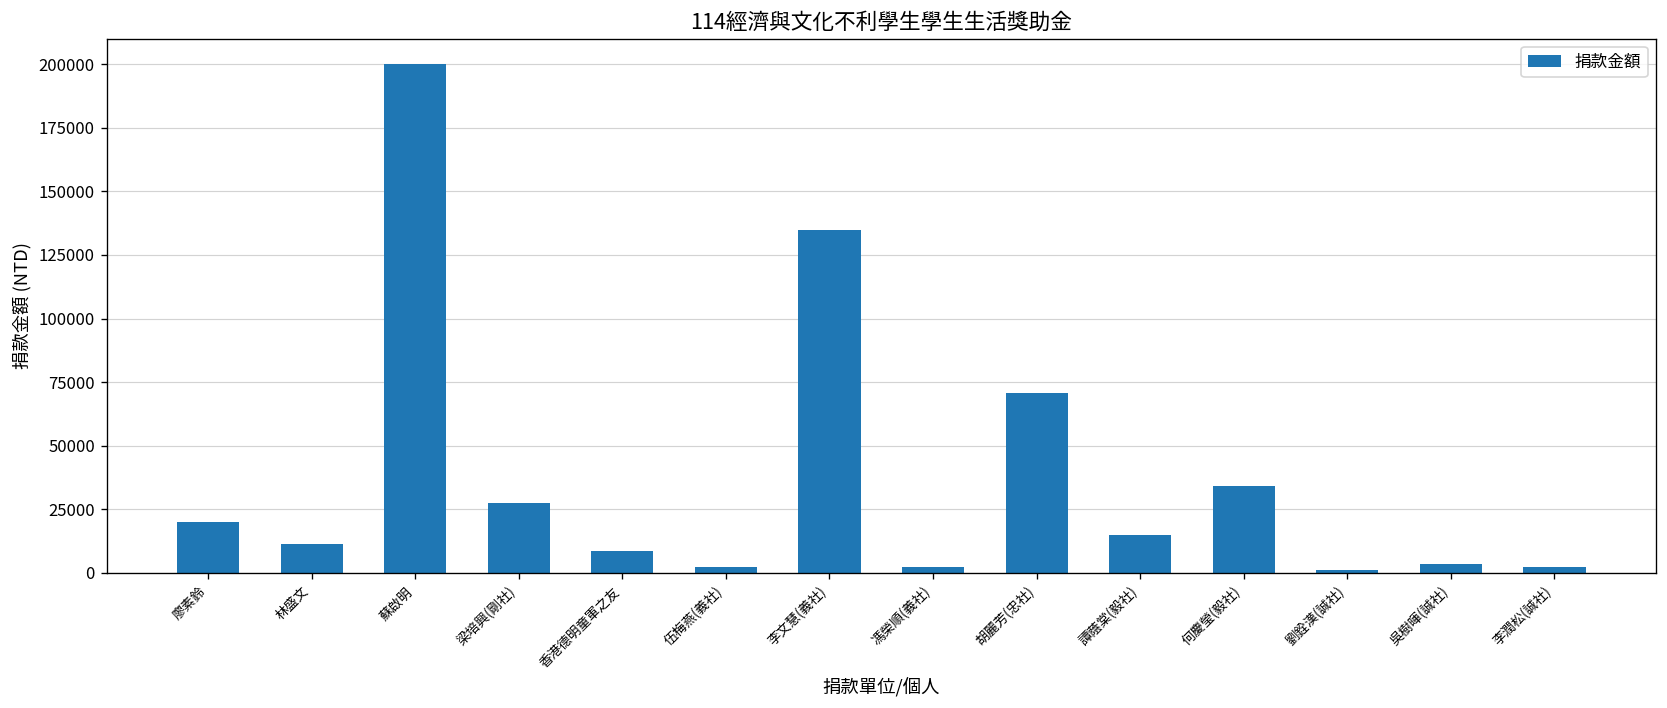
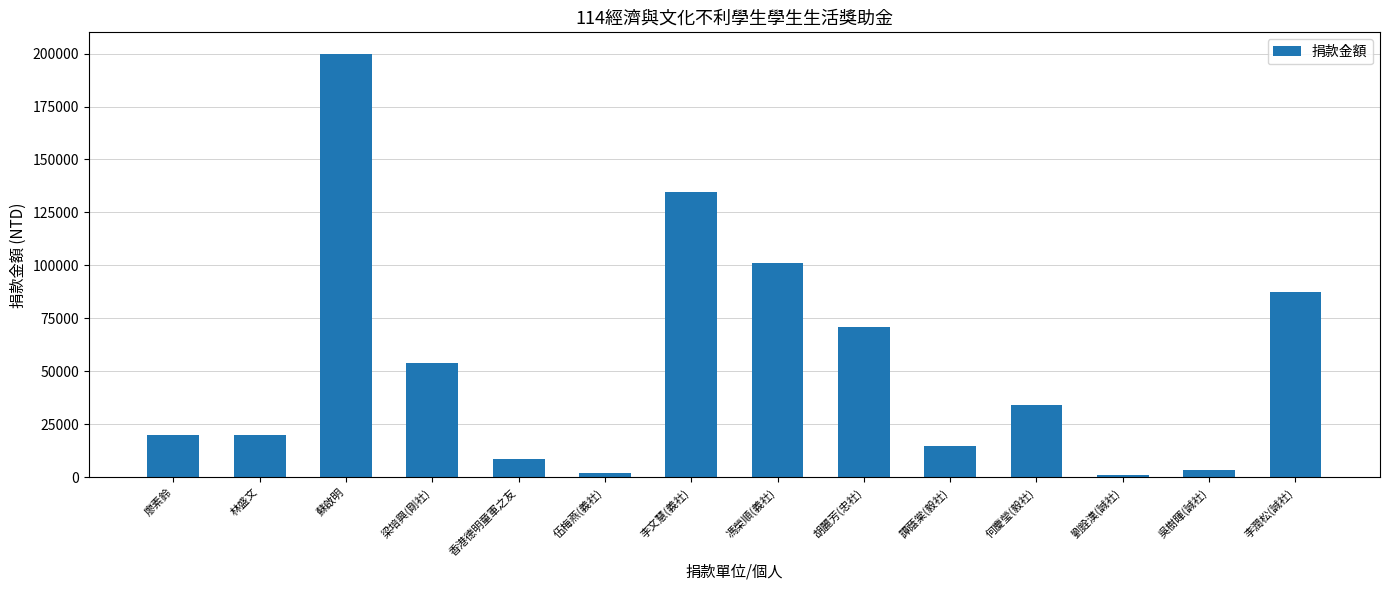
  {
    "廖素鈴": 20000,
-   "林盛文": 11000,
+   "林盛文": 20000,
    "蘇啟明": 200000,
-   "梁培興(剛社)": 27000,
+   "梁培興(剛社)": 54000,
    "香港德明童軍之友": 9000,
    "伍梅燕(義社)": 2000,
    "李文慧(義社)": 135000,
-   "馮榮順(義社)": 2000,
+   "馮榮順(義社)": 101000,
    "胡麗芳(忠社)": 71000,
    "譚蔭棠(毅社)": 15000,
    "何慶瑩(毅社)": 34000,
    "吳樹暉(誠社)": 3000,
-   "李潤松(誠社)": 2000
+   "李潤松(誠社)": 87000
  }
